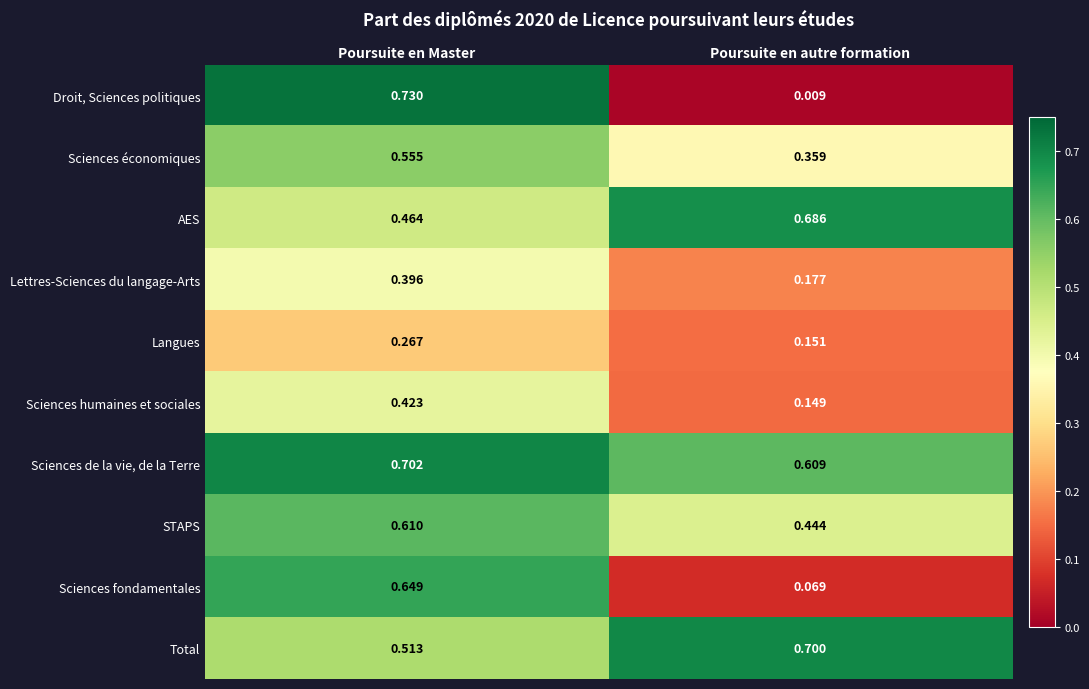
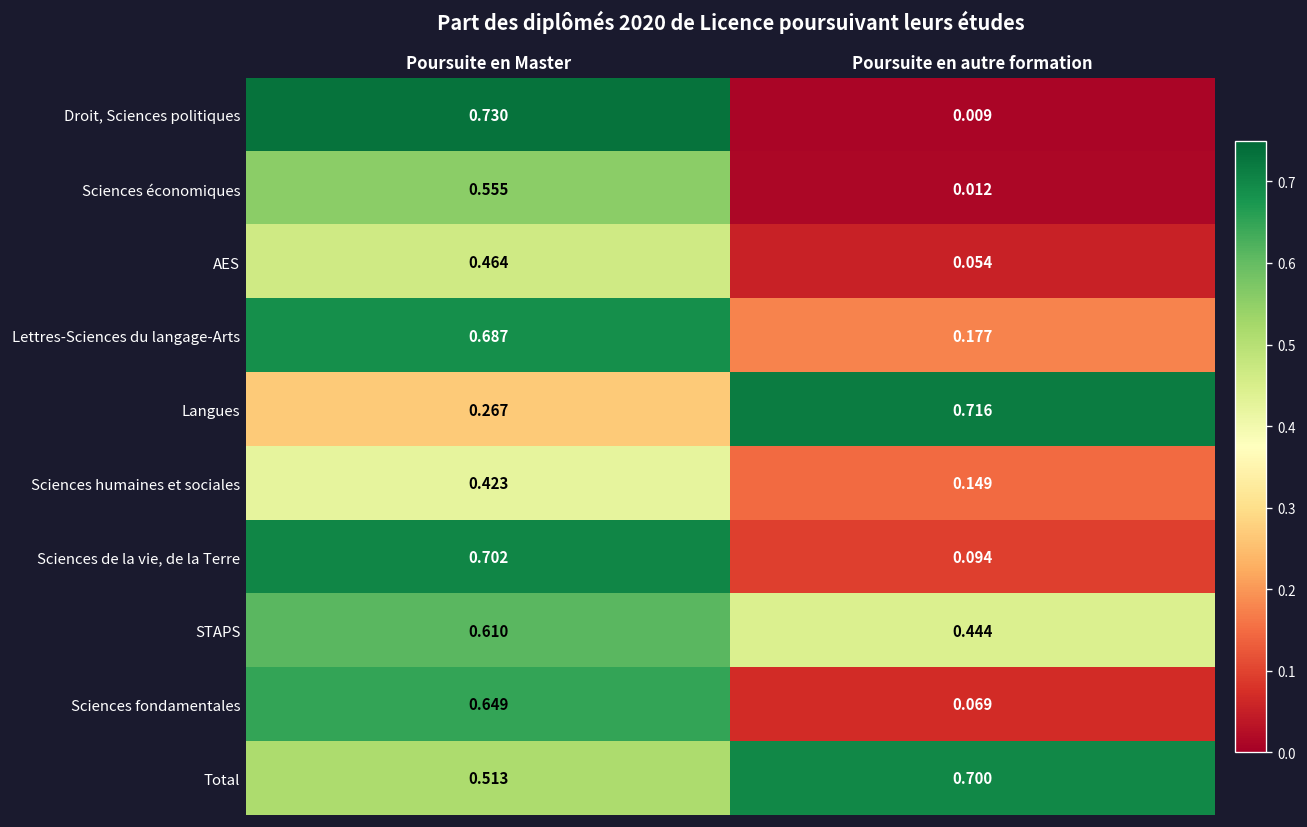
  {
    "Droit, Sciences politiques": {
      "Poursuite en Master": 0.730,
      "Poursuite en autre formation": 0.009
    },
    "Sciences économiques": {
      "Poursuite en Master": 0.555,
-     "Poursuite en autre formation": 0.359
+     "Poursuite en autre formation": 0.012
    },
    "AES": {
      "Poursuite en Master": 0.464,
-     "Poursuite en autre formation": 0.686
+     "Poursuite en autre formation": 0.054
    },
    "Lettres-Sciences du langage-Arts": {
-     "Poursuite en Master": 0.396,
+     "Poursuite en Master": 0.687,
      "Poursuite en autre formation": 0.177
    },
    "Langues": {
      "Poursuite en Master": 0.267,
-     "Poursuite en autre formation": 0.151
+     "Poursuite en autre formation": 0.716
    },
    "Sciences humaines et sociales": {
      "Poursuite en Master": 0.423,
      "Poursuite en autre formation": 0.149
    },
    "Sciences de la vie, de la Terre": {
      "Poursuite en Master": 0.702,
-     "Poursuite en autre formation": 0.609
+     "Poursuite en autre formation": 0.094
    },
    "STAPS": {
      "Poursuite en Master": 0.610,
      "Poursuite en autre formation": 0.444
    },
    "Sciences fondamentales": {
      "Poursuite en Master": 0.649,
      "Poursuite en autre formation": 0.069
    },
    "Total": {
      "Poursuite en Master": 0.513,
      "Poursuite en autre formation": 0.700
    }
  }
